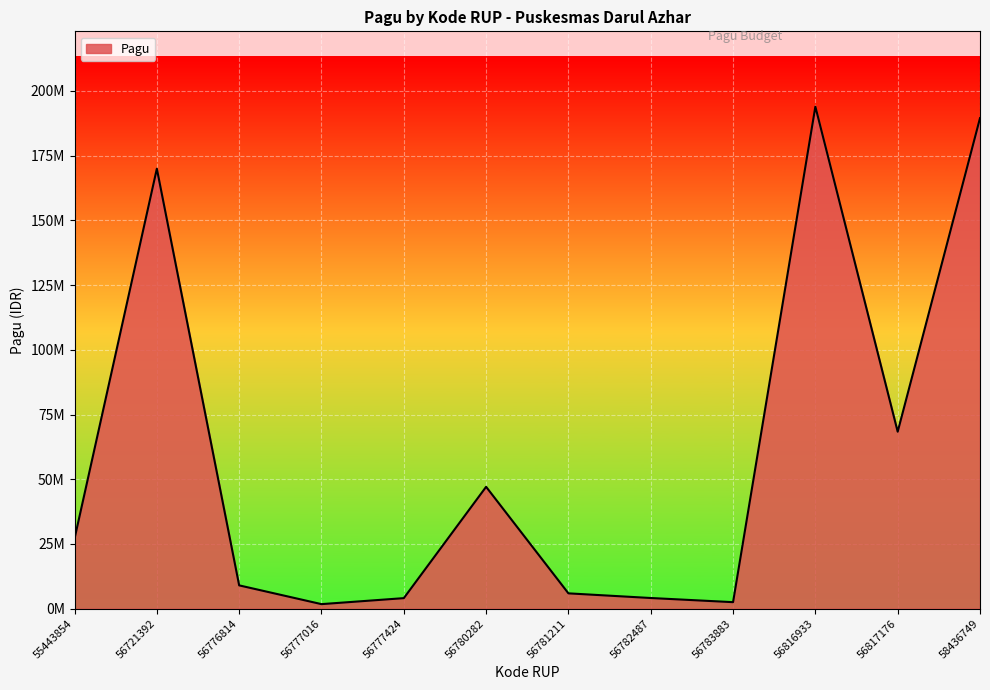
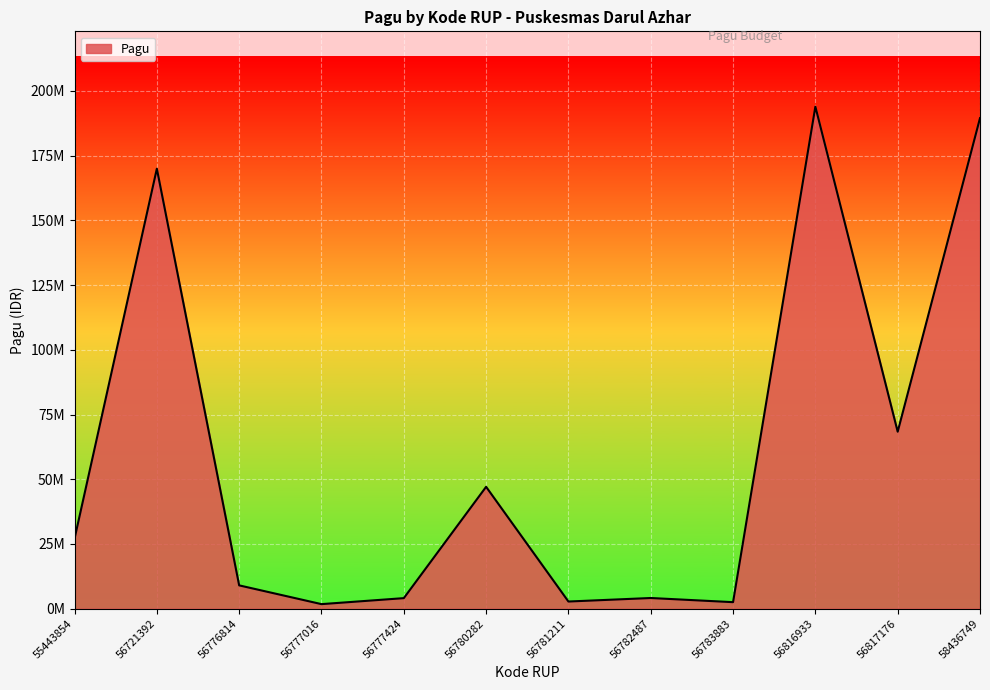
  {
    "55443854": 27000000,
    "56721392": 170000000,
    "56776814": 9000000,
    "56777016": 2000000,
    "56777424": 4000000,
    "56780282": 47000000,
-   "56781211": 6000000,
+   "56781211": 3000000,
    "56782487": 4000000,
    "56783883": 3000000,
    "56816933": 194000000,
    "56817176": 68000000,
    "58436749": 190000000
  }
